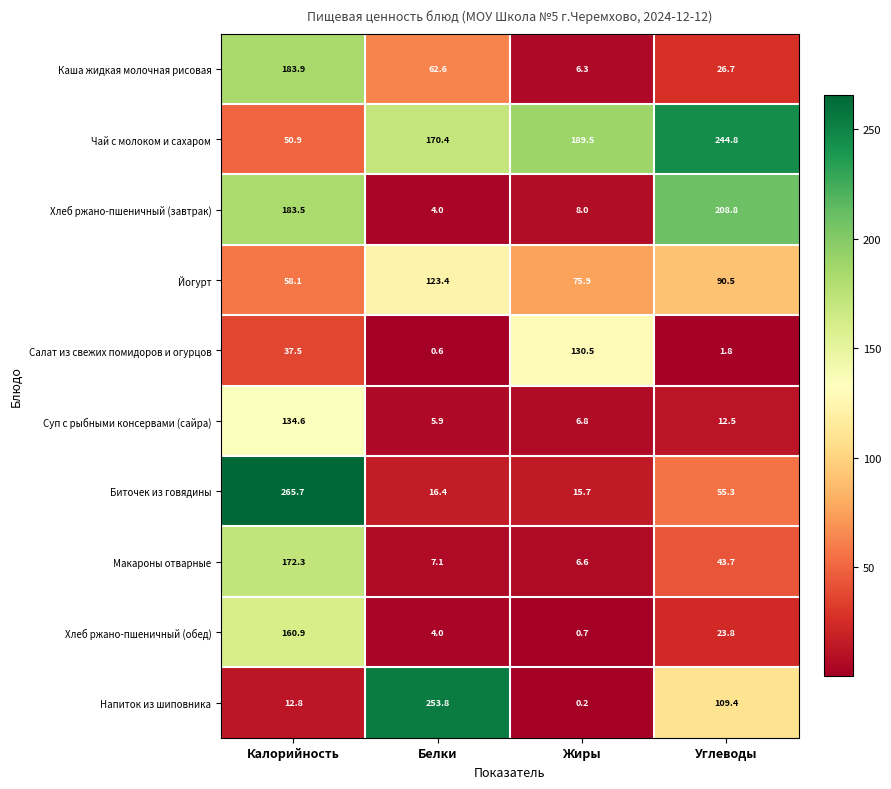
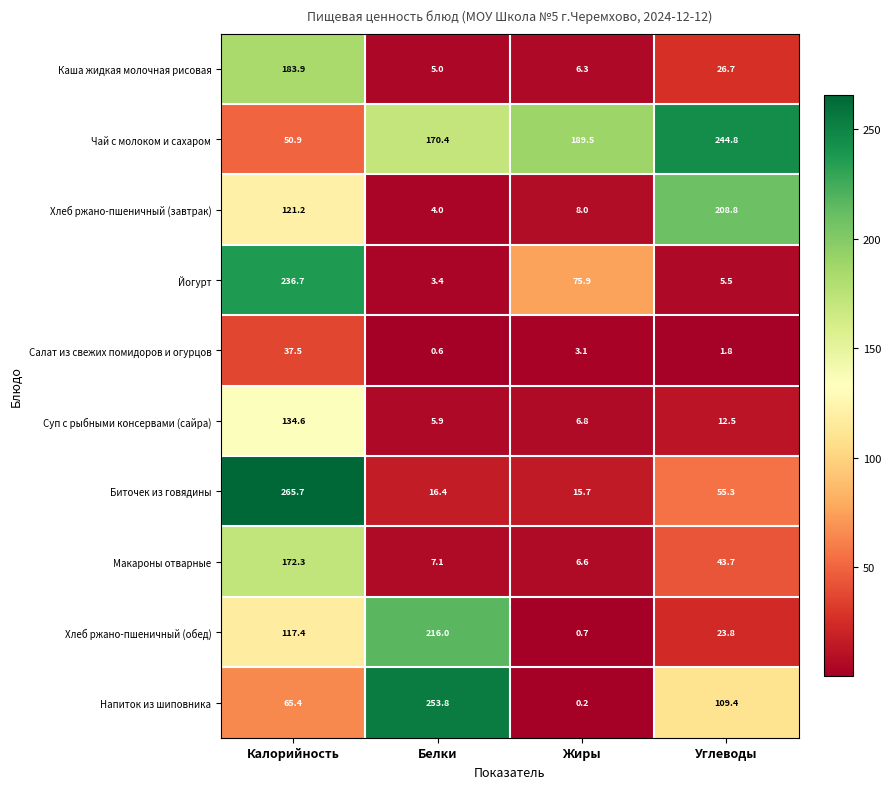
  {
    "Каша жидкая молочная рисовая": {
      "Калорийность": 183.9,
-     "Белки": 62.6,
+     "Белки": 5.0,
      "Жиры": 6.3,
      "Углеводы": 26.7
    },
    "Чай с молоком и сахаром": {
      "Калорийность": 50.9,
      "Белки": 170.4,
      "Жиры": 189.5,
      "Углеводы": 244.8
    },
    "Хлеб ржано-пшеничный (завтрак)": {
-     "Калорийность": 183.5,
+     "Калорийность": 121.2,
      "Белки": 4.0,
      "Жиры": 8.0,
      "Углеводы": 208.8
    },
    "Йогурт": {
-     "Калорийность": 58.1,
-     "Белки": 123.4,
+     "Калорийность": 236.7,
+     "Белки": 3.4,
      "Жиры": 75.9,
-     "Углеводы": 90.5
+     "Углеводы": 5.5
    },
    "Салат из свежих помидоров и огурцов": {
      "Калорийность": 37.5,
      "Белки": 0.6,
-     "Жиры": 130.5,
+     "Жиры": 3.1,
      "Углеводы": 1.8
    },
    "Суп с рыбными консервами (сайра)": {
      "Калорийность": 134.6,
      "Белки": 5.9,
      "Жиры": 6.8,
      "Углеводы": 12.5
    },
    "Биточек из говядины": {
      "Калорийность": 265.7,
      "Белки": 16.4,
      "Жиры": 15.7,
      "Углеводы": 55.3
    },
    "Макароны отварные": {
      "Калорийность": 172.3,
      "Белки": 7.1,
      "Жиры": 6.6,
      "Углеводы": 43.7
    },
    "Хлеб ржано-пшеничный (обед)": {
-     "Калорийность": 160.9,
-     "Белки": 4.0,
+     "Калорийность": 117.4,
+     "Белки": 216.0,
      "Жиры": 0.7,
      "Углеводы": 23.8
    },
    "Напиток из шиповника": {
-     "Калорийность": 12.8,
+     "Калорийность": 65.4,
      "Белки": 253.8,
      "Жиры": 0.2,
      "Углеводы": 109.4
    }
  }
